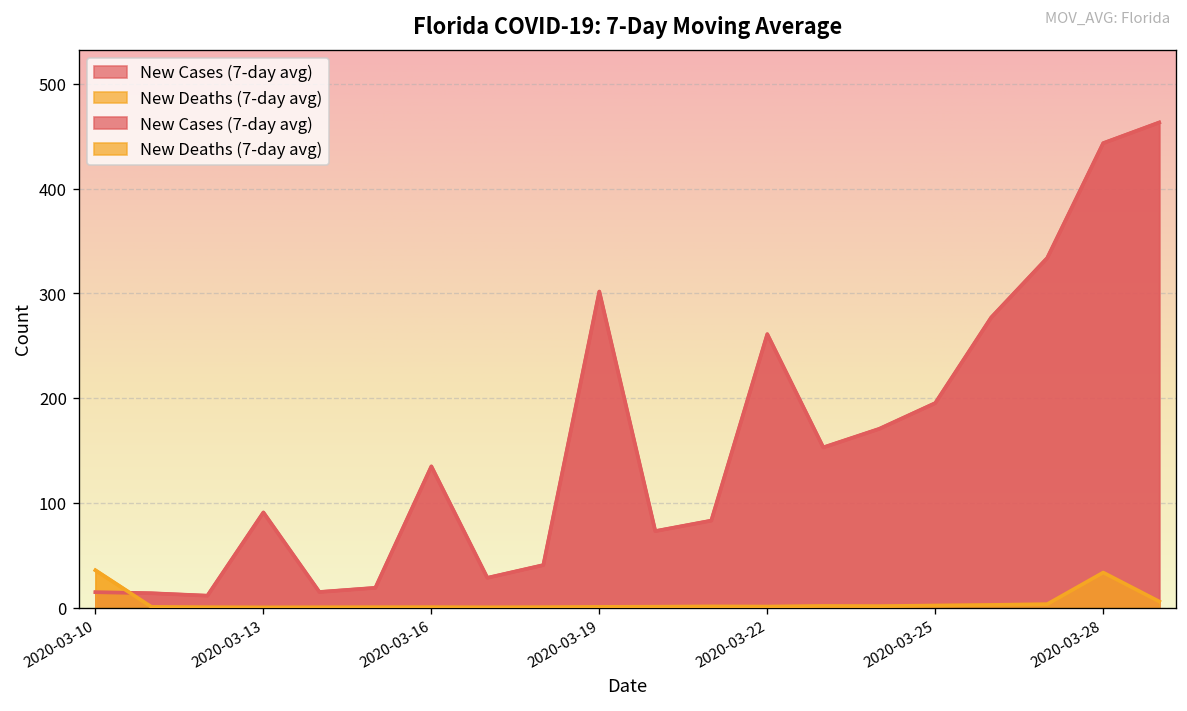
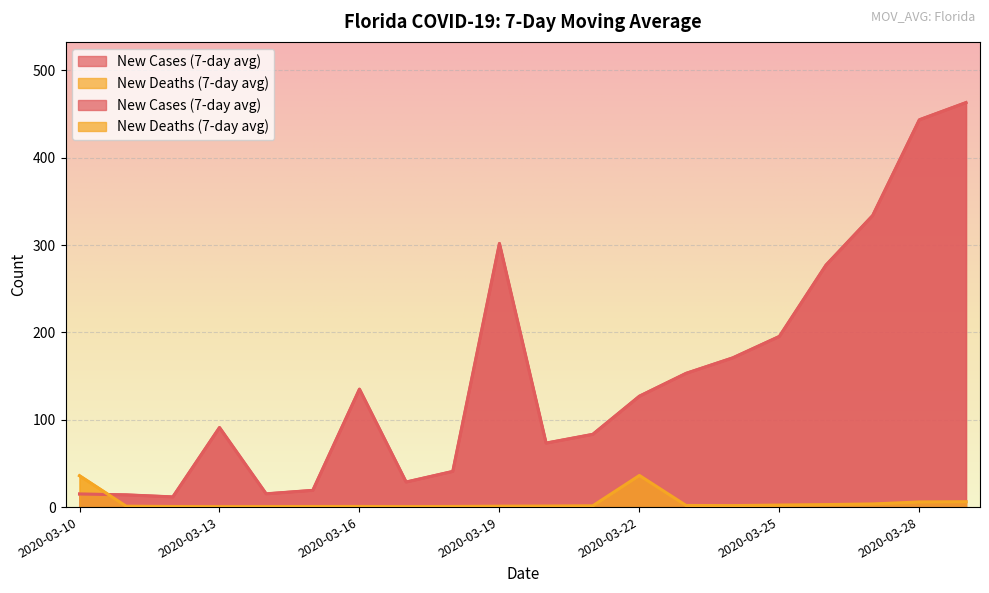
  {
    "New Cases (7-day avg)": {
      "2020-03-10": 20,
      "2020-03-13": 90,
      "2020-03-16": 140,
      "2020-03-19": 300,
-     "2020-03-22": 260,
+     "2020-03-22": 130,
      "2020-03-25": 200,
      "2020-03-28": 440
    },
    "New Deaths (7-day avg)": {
      "2020-03-10": 40,
      "2020-03-13": 0,
      "2020-03-16": 0,
      "2020-03-19": 0,
-     "2020-03-22": 0,
+     "2020-03-22": 40,
      "2020-03-25": 0,
-     "2020-03-28": 30
+     "2020-03-28": 10
    }
  }
